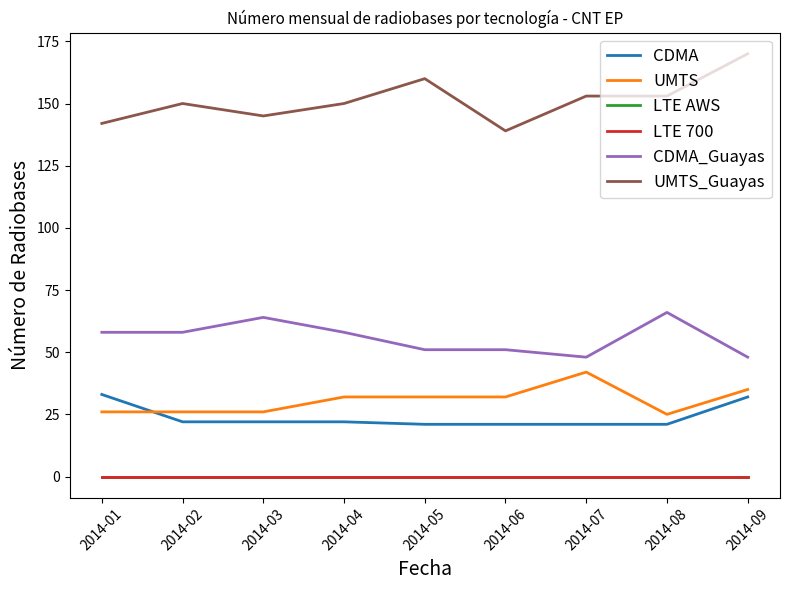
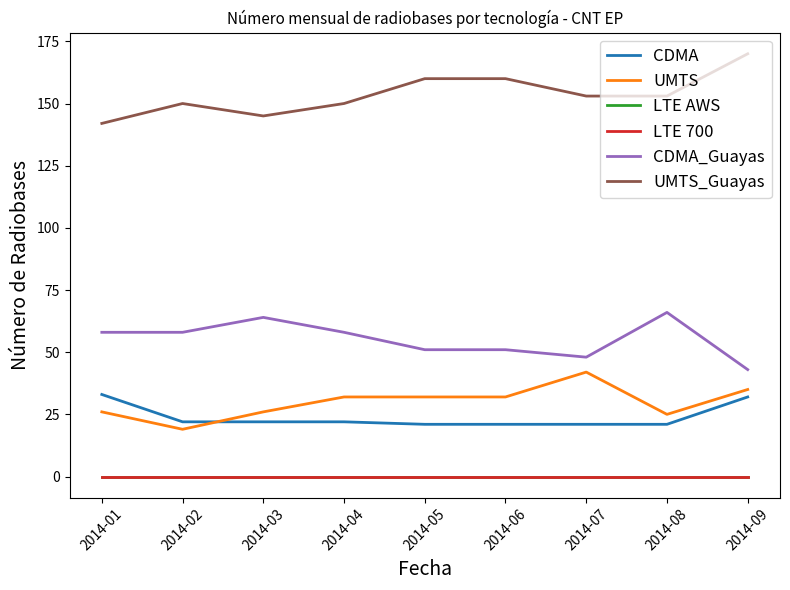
  {
    "CDMA": {
      "2014-01": 33,
      "2014-02": 22,
      "2014-03": 22,
      "2014-04": 22,
      "2014-05": 21,
      "2014-06": 21,
      "2014-07": 21,
      "2014-08": 21,
      "2014-09": 32
    },
    "UMTS": {
      "2014-01": 26,
-     "2014-02": 26,
+     "2014-02": 19,
      "2014-03": 26,
      "2014-04": 32,
      "2014-05": 32,
      "2014-06": 32,
      "2014-07": 42,
      "2014-08": 25,
      "2014-09": 35
    },
    "LTE 700": {
      "2014-01": 0,
      "2014-02": 0,
      "2014-03": 0,
      "2014-04": 0,
      "2014-05": 0,
      "2014-06": 0,
      "2014-07": 0,
      "2014-08": 0,
      "2014-09": 0
    },
    "CDMA_Guayas": {
      "2014-01": 58,
      "2014-02": 58,
      "2014-03": 64,
      "2014-04": 58,
      "2014-05": 51,
      "2014-06": 51,
      "2014-07": 48,
      "2014-08": 66,
-     "2014-09": 48
+     "2014-09": 43
    },
    "UMTS_Guayas": {
      "2014-01": 142,
      "2014-02": 150,
      "2014-03": 145,
      "2014-04": 150,
      "2014-05": 160,
-     "2014-06": 139,
+     "2014-06": 160,
      "2014-07": 153
    }
  }
